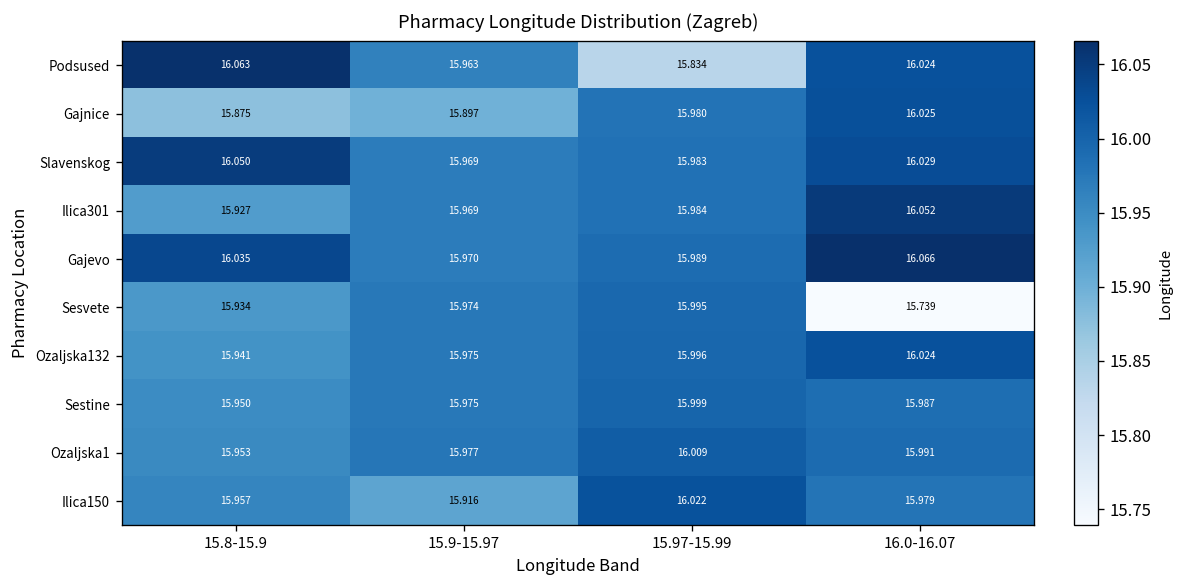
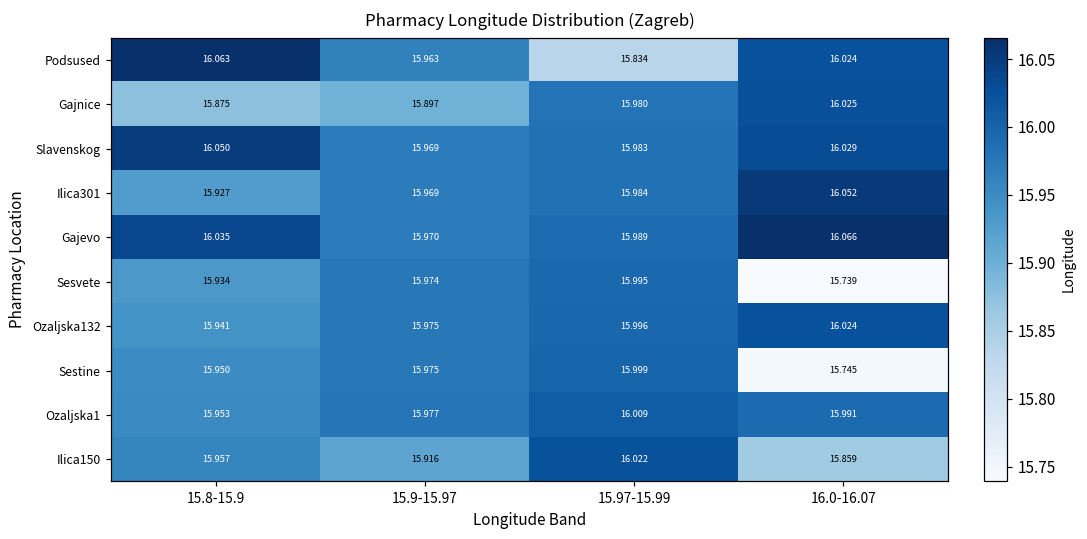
  {
    "Podsused": {
      "15.8-15.9": 16.063,
      "15.9-15.97": 15.963,
      "15.97-15.99": 15.834,
      "16.0-16.07": 16.024
    },
    "Gajnice": {
      "15.8-15.9": 15.875,
      "15.9-15.97": 15.897,
      "15.97-15.99": 15.980,
      "16.0-16.07": 16.025
    },
    "Slavenskog": {
      "15.8-15.9": 16.050,
      "15.9-15.97": 15.969,
      "15.97-15.99": 15.983,
      "16.0-16.07": 16.029
    },
    "Ilica301": {
      "15.8-15.9": 15.927,
      "15.9-15.97": 15.969,
      "15.97-15.99": 15.984,
      "16.0-16.07": 16.052
    },
    "Gajevo": {
      "15.8-15.9": 16.035,
      "15.9-15.97": 15.970,
      "15.97-15.99": 15.989,
      "16.0-16.07": 16.066
    },
    "Sesvete": {
      "15.8-15.9": 15.934,
      "15.9-15.97": 15.974,
      "15.97-15.99": 15.995,
      "16.0-16.07": 15.739
    },
    "Ozaljska132": {
      "15.8-15.9": 15.941,
      "15.9-15.97": 15.975,
      "15.97-15.99": 15.996,
      "16.0-16.07": 16.024
    },
    "Sestine": {
      "15.8-15.9": 15.950,
      "15.9-15.97": 15.975,
      "15.97-15.99": 15.999,
-     "16.0-16.07": 15.987
+     "16.0-16.07": 15.745
    },
    "Ozaljska1": {
      "15.8-15.9": 15.953,
      "15.9-15.97": 15.977,
      "15.97-15.99": 16.009,
      "16.0-16.07": 15.991
    },
    "Ilica150": {
      "15.8-15.9": 15.957,
      "15.9-15.97": 15.916,
      "15.97-15.99": 16.022,
-     "16.0-16.07": 15.979
+     "16.0-16.07": 15.859
    }
  }
